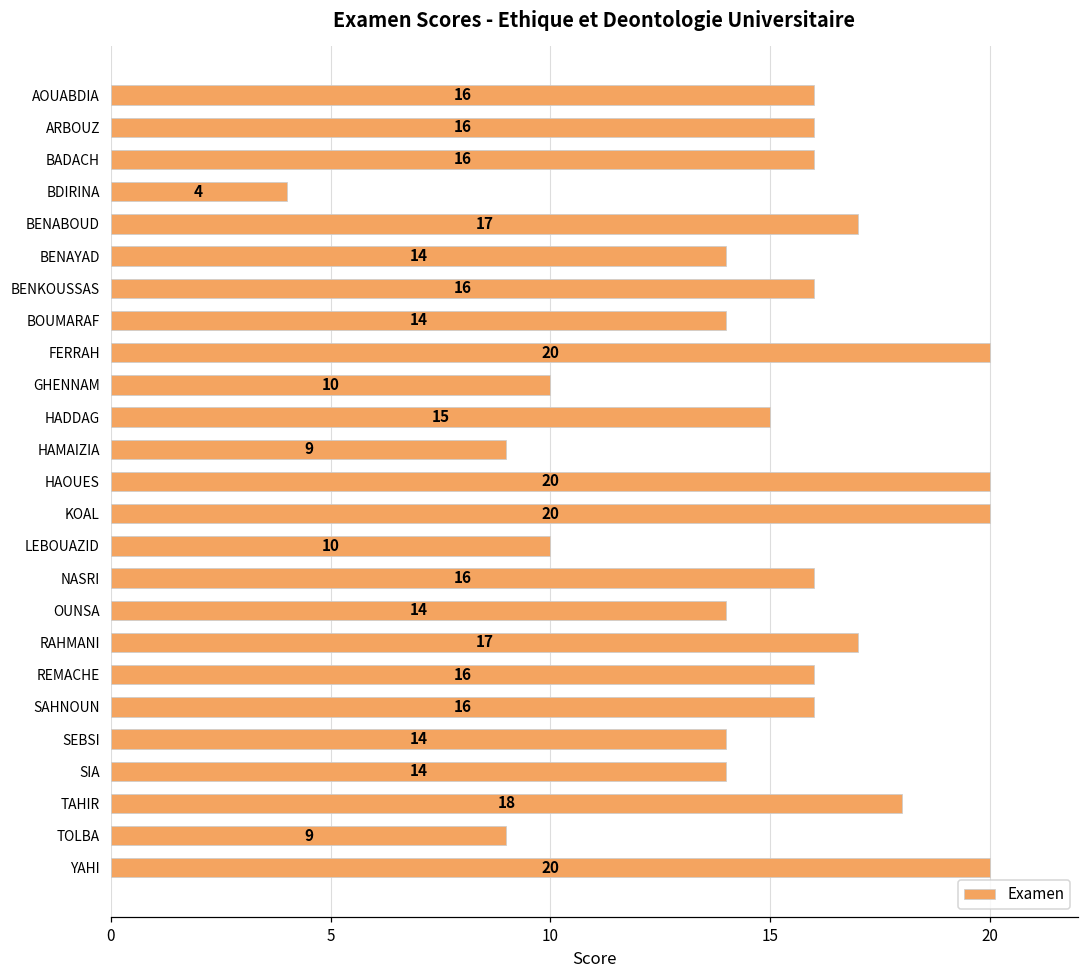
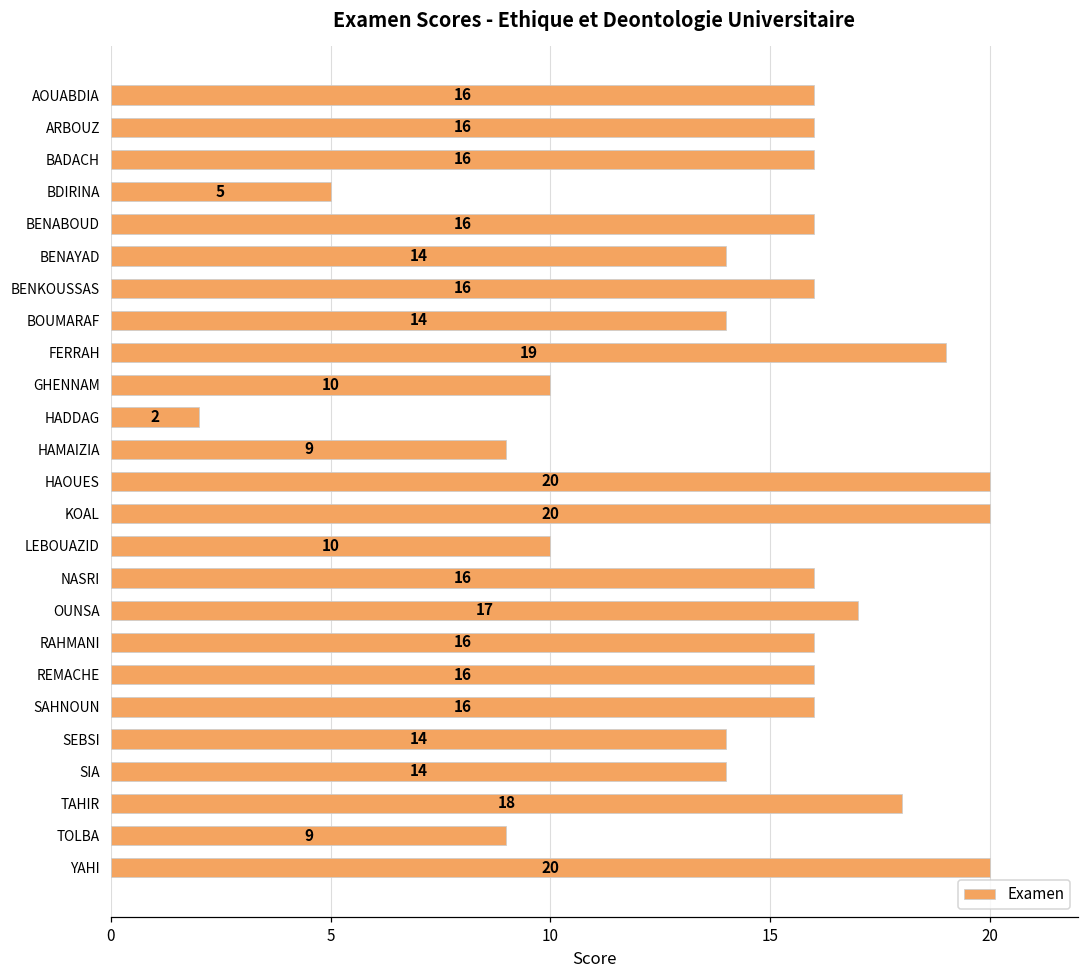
  {
    "AOUABDIA": 16,
    "ARBOUZ": 16,
    "BADACH": 16,
-   "BDIRINA": 4,
-   "BENABOUD": 17,
+   "BDIRINA": 5,
+   "BENABOUD": 16,
    "BENAYAD": 14,
    "BENKOUSSAS": 16,
    "BOUMARAF": 14,
-   "FERRAH": 20,
+   "FERRAH": 19,
    "GHENNAM": 10,
-   "HADDAG": 15,
+   "HADDAG": 2,
    "HAMAIZIA": 9,
    "HAOUES": 20,
    "KOAL": 20,
    "LEBOUAZID": 10,
    "NASRI": 16,
-   "OUNSA": 14,
-   "RAHMANI": 17,
+   "OUNSA": 17,
+   "RAHMANI": 16,
    "REMACHE": 16,
    "SAHNOUN": 16,
    "SEBSI": 14,
    "SIA": 14,
    "TAHIR": 18,
    "TOLBA": 9,
    "YAHI": 20
  }
